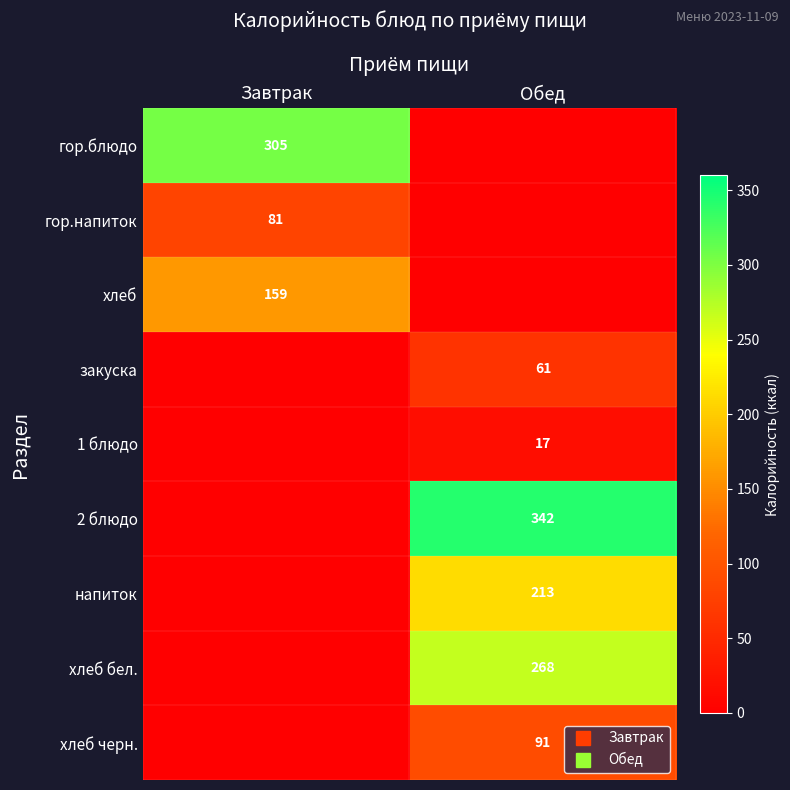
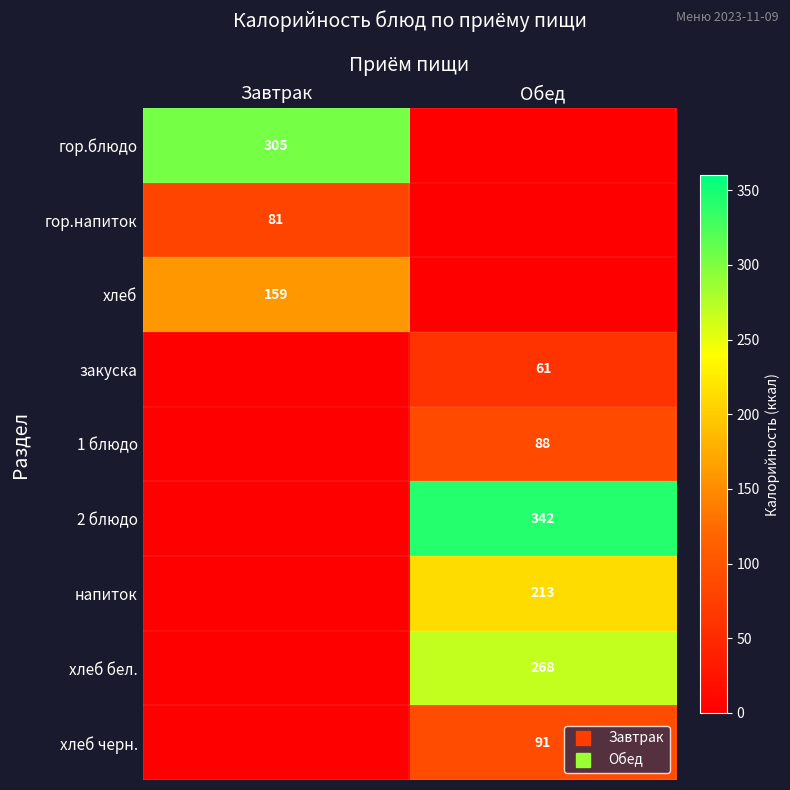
  {
    "гор.блюдо": {
      "Завтрак": 305
    },
    "гор.напиток": {
      "Завтрак": 81
    },
    "хлеб": {
      "Завтрак": 159
    },
    "закуска": {
      "Обед": 61
    },
    "1 блюдо": {
-     "Обед": 17
+     "Обед": 88
    },
    "2 блюдо": {
      "Обед": 342
    },
    "напиток": {
      "Обед": 213
    },
    "хлеб бел.": {
      "Обед": 268
    },
    "хлеб черн.": {
      "Обед": 91
    }
  }
